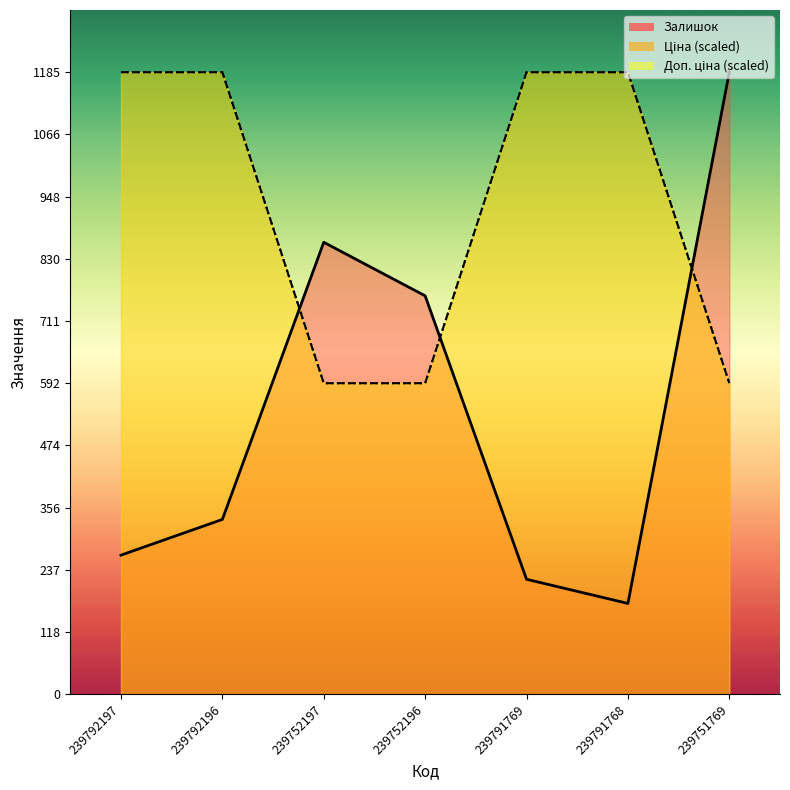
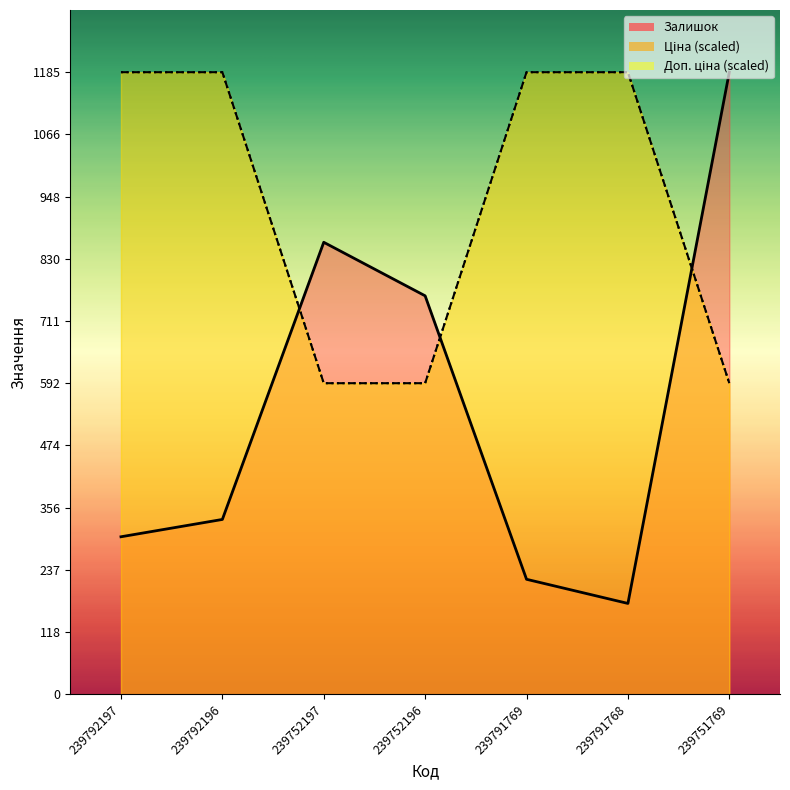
  {
    "Залишок": {
-     "239792197": 270,
+     "239792197": 300,
      "239792196": 330,
      "239752197": 860,
      "239752196": 760,
      "239791769": 220,
      "239791768": 170
    },
    "Доп. ціна (scaled)": {
      "239792197": 1190,
      "239792196": 1190,
      "239752197": 590,
      "239752196": 590,
      "239791769": 1190,
      "239751769": 590
    }
  }
